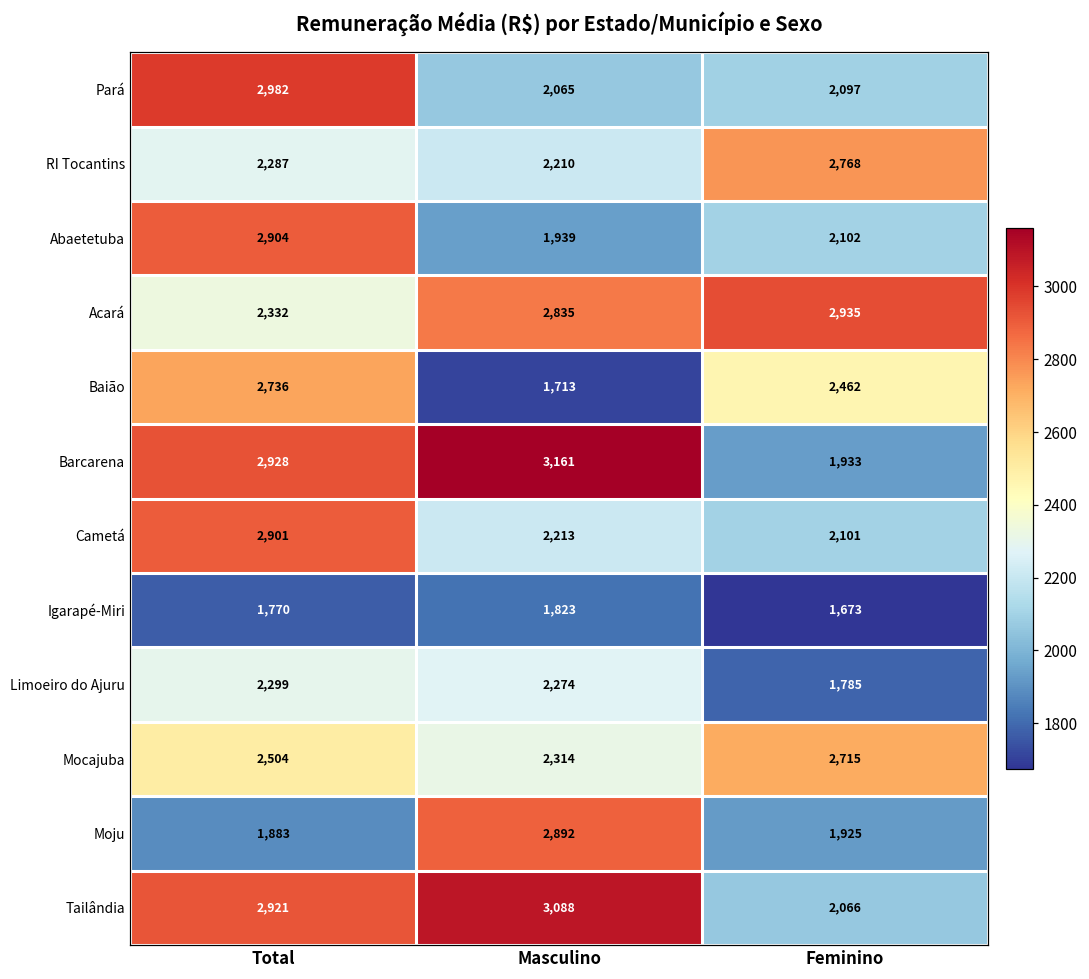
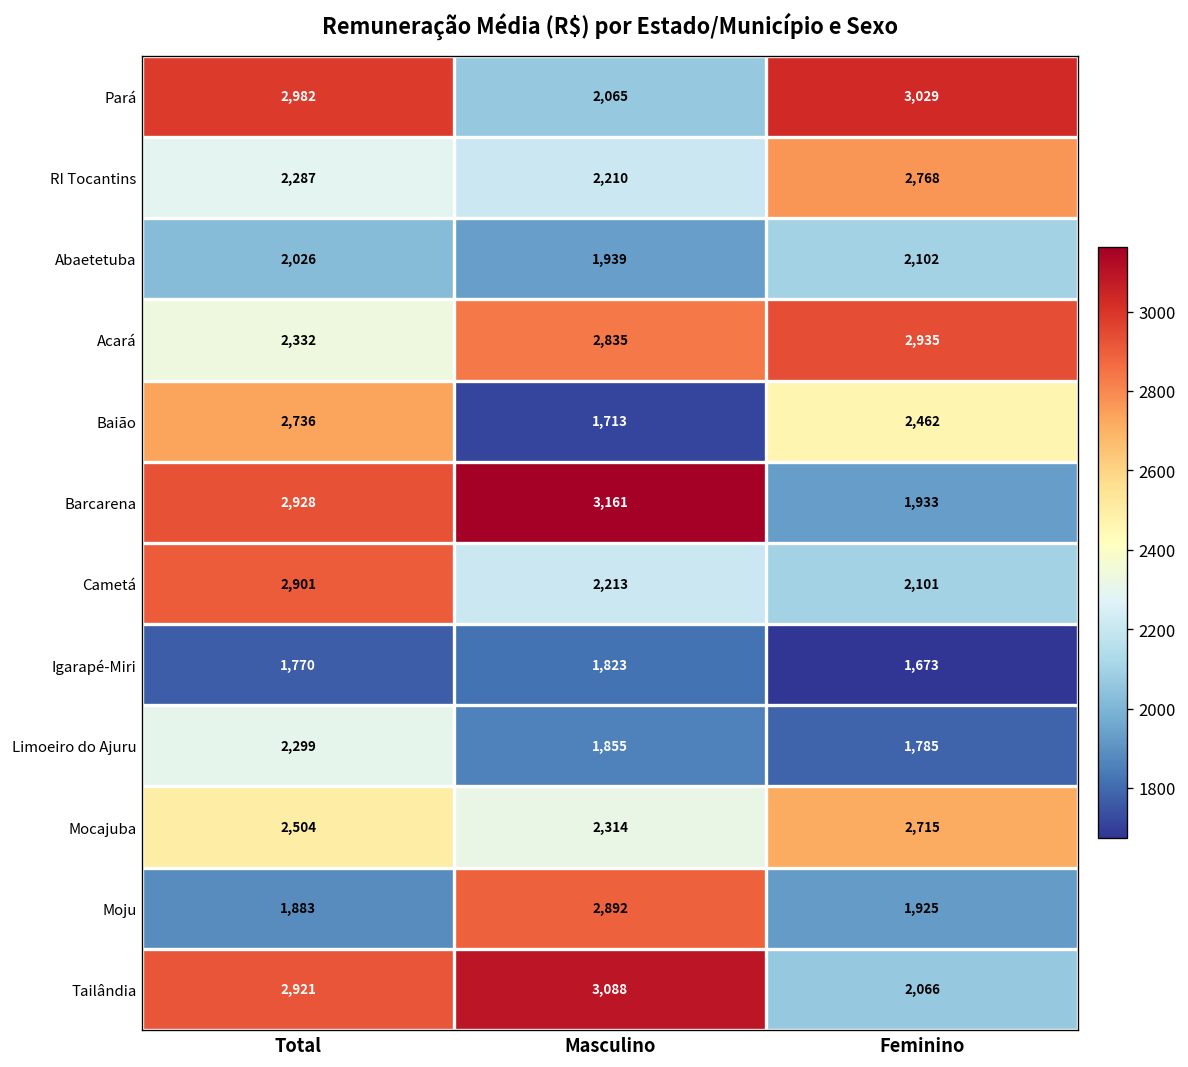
  {
    "Pará": {
      "Total": "2,982",
      "Masculino": "2,065",
-     "Feminino": "2,097"
+     "Feminino": "3,029"
    },
    "RI Tocantins": {
      "Total": "2,287",
      "Masculino": "2,210",
      "Feminino": "2,768"
    },
    "Abaetetuba": {
-     "Total": "2,904",
+     "Total": "2,026",
      "Masculino": "1,939",
      "Feminino": "2,102"
    },
    "Acará": {
      "Total": "2,332",
      "Masculino": "2,835",
      "Feminino": "2,935"
    },
    "Baião": {
      "Total": "2,736",
      "Masculino": "1,713",
      "Feminino": "2,462"
    },
    "Barcarena": {
      "Total": "2,928",
      "Masculino": "3,161",
      "Feminino": "1,933"
    },
    "Cametá": {
      "Total": "2,901",
      "Masculino": "2,213",
      "Feminino": "2,101"
    },
    "Igarapé-Miri": {
      "Total": "1,770",
      "Masculino": "1,823",
      "Feminino": "1,673"
    },
    "Limoeiro do Ajuru": {
      "Total": "2,299",
-     "Masculino": "2,274",
+     "Masculino": "1,855",
      "Feminino": "1,785"
    },
    "Mocajuba": {
      "Total": "2,504",
      "Masculino": "2,314",
      "Feminino": "2,715"
    },
    "Moju": {
      "Total": "1,883",
      "Masculino": "2,892",
      "Feminino": "1,925"
    },
    "Tailândia": {
      "Total": "2,921",
      "Masculino": "3,088",
      "Feminino": "2,066"
    }
  }
